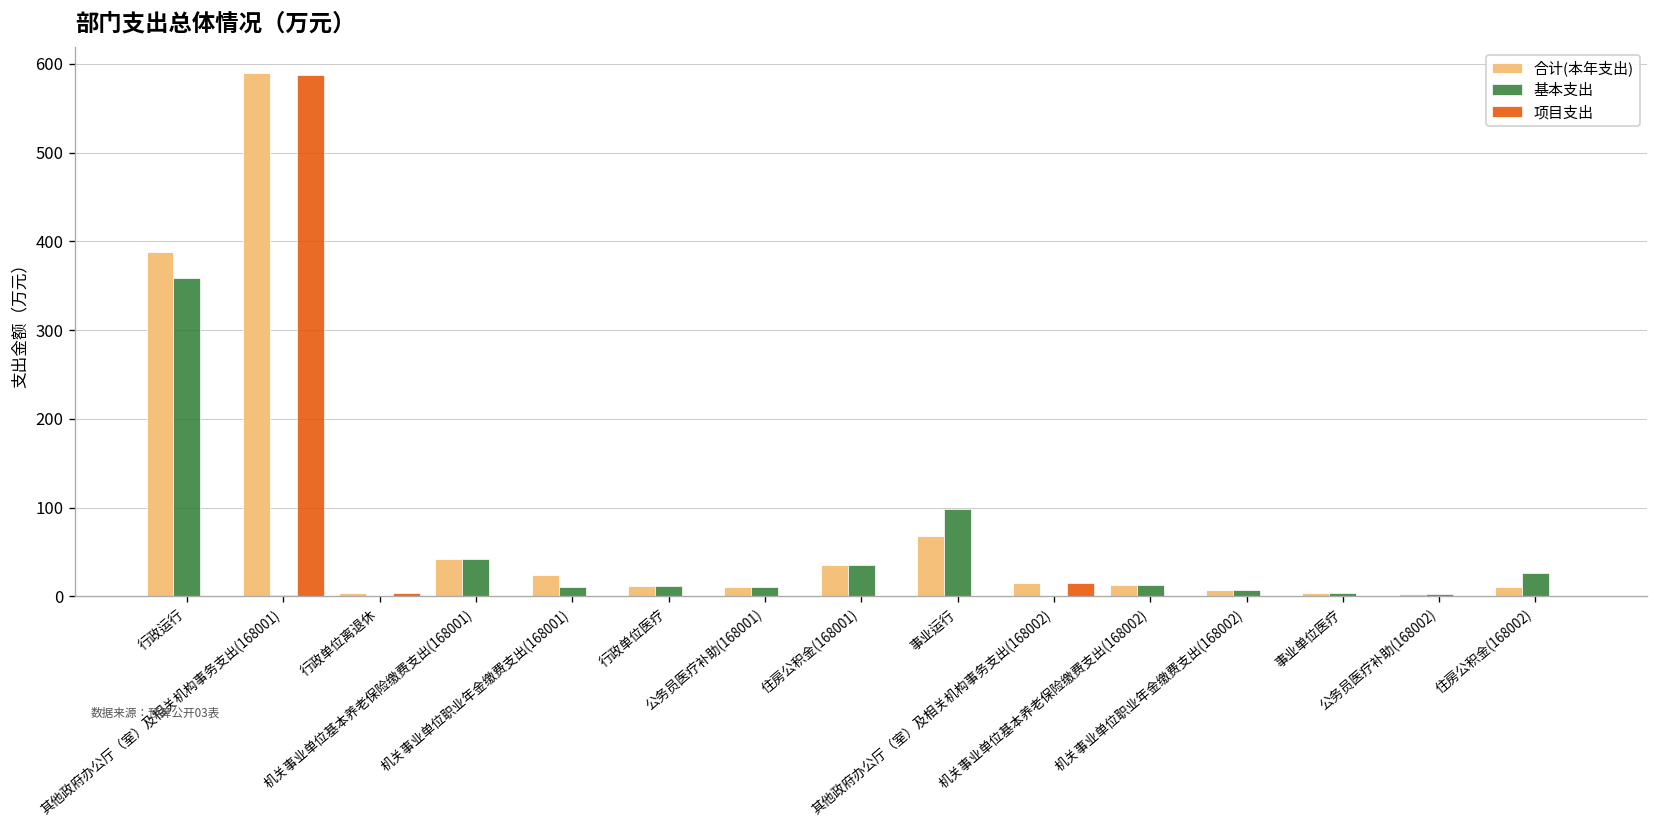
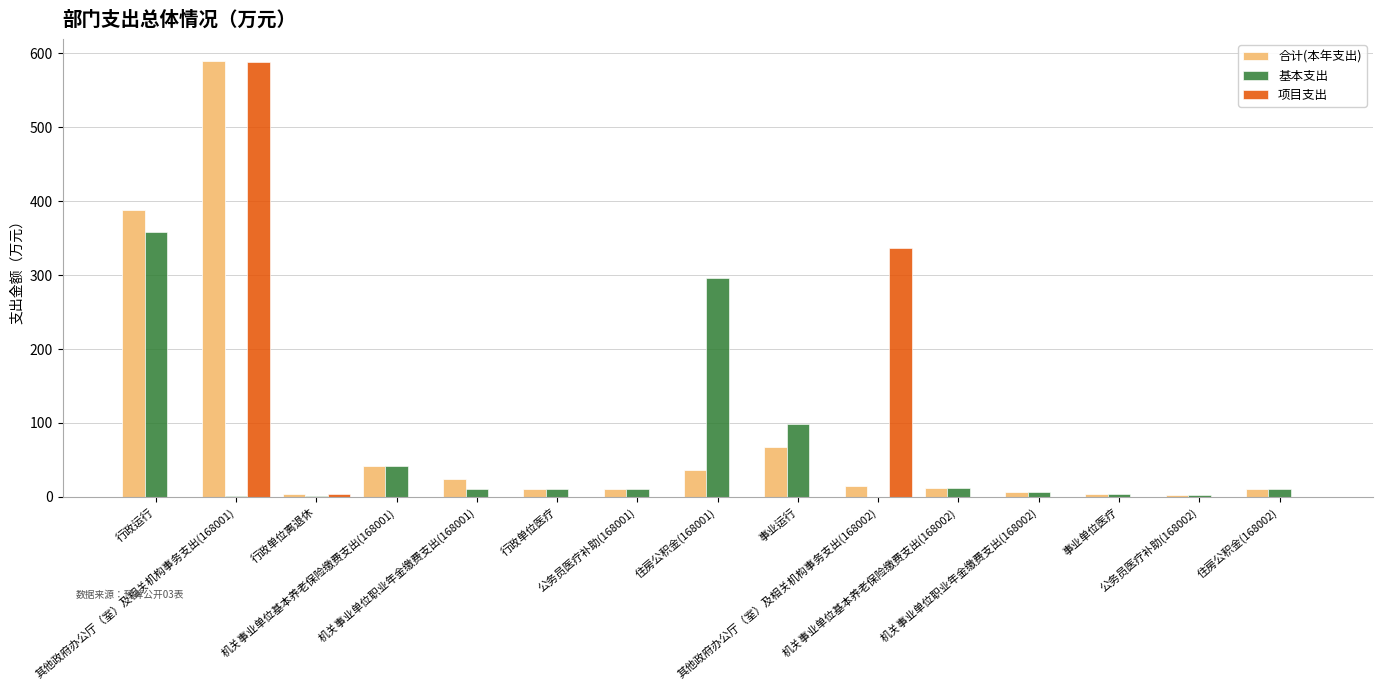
  {
    "合计(本年支出)": {
      "行政运行": 390,
      "其他政府办公厅（室）及相关机构事务支出(168001)": 590,
      "行政单位离退休": 0,
      "机关事业单位基本养老保险缴费支出(168001)": 40,
      "机关事业单位职业年金缴费支出(168001)": 20,
      "行政单位医疗": 10,
      "公务员医疗补助(168001)": 10,
      "住房公积金(168001)": 40,
      "事业运行": 70,
      "其他政府办公厅（室）及相关机构事务支出(168002)": 10,
      "机关事业单位基本养老保险缴费支出(168002)": 10,
      "机关事业单位职业年金缴费支出(168002)": 10,
      "住房公积金(168002)": 10
    },
    "基本支出": {
      "行政运行": 360,
      "机关事业单位基本养老保险缴费支出(168001)": 40,
      "机关事业单位职业年金缴费支出(168001)": 10,
      "行政单位医疗": 10,
      "公务员医疗补助(168001)": 10,
-     "住房公积金(168001)": 40,
+     "住房公积金(168001)": 300,
      "事业运行": 100,
      "其他政府办公厅（室）及相关机构事务支出(168002)": 0,
      "机关事业单位基本养老保险缴费支出(168002)": 10,
      "机关事业单位职业年金缴费支出(168002)": 10,
-     "住房公积金(168002)": 30
+     "住房公积金(168002)": 10
    },
    "项目支出": {
      "行政运行": 0,
      "其他政府办公厅（室）及相关机构事务支出(168001)": 590,
      "行政单位离退休": 0,
      "机关事业单位基本养老保险缴费支出(168001)": 0,
      "机关事业单位职业年金缴费支出(168001)": 0,
      "行政单位医疗": 0,
      "公务员医疗补助(168001)": 0,
      "住房公积金(168001)": 0,
      "事业运行": 0,
-     "其他政府办公厅（室）及相关机构事务支出(168002)": 10,
+     "其他政府办公厅（室）及相关机构事务支出(168002)": 340,
      "机关事业单位基本养老保险缴费支出(168002)": 0,
      "机关事业单位职业年金缴费支出(168002)": 0,
      "事业单位医疗": 0,
      "公务员医疗补助(168002)": 0,
      "住房公积金(168002)": 0
    }
  }
